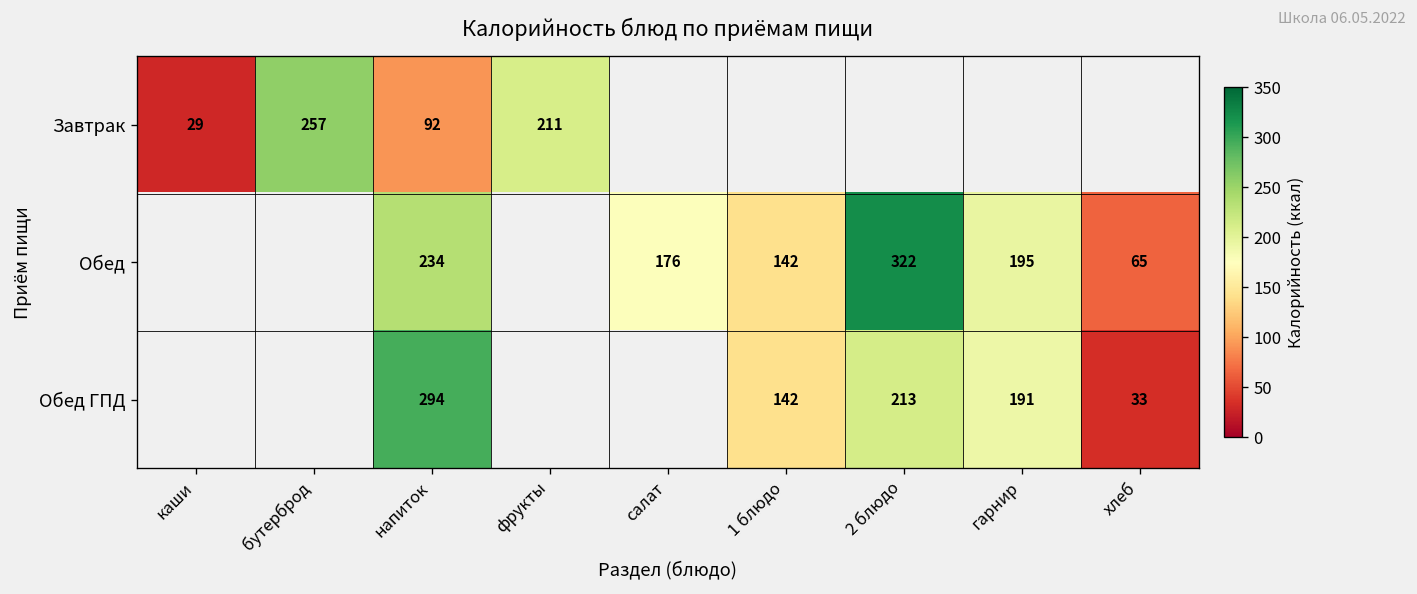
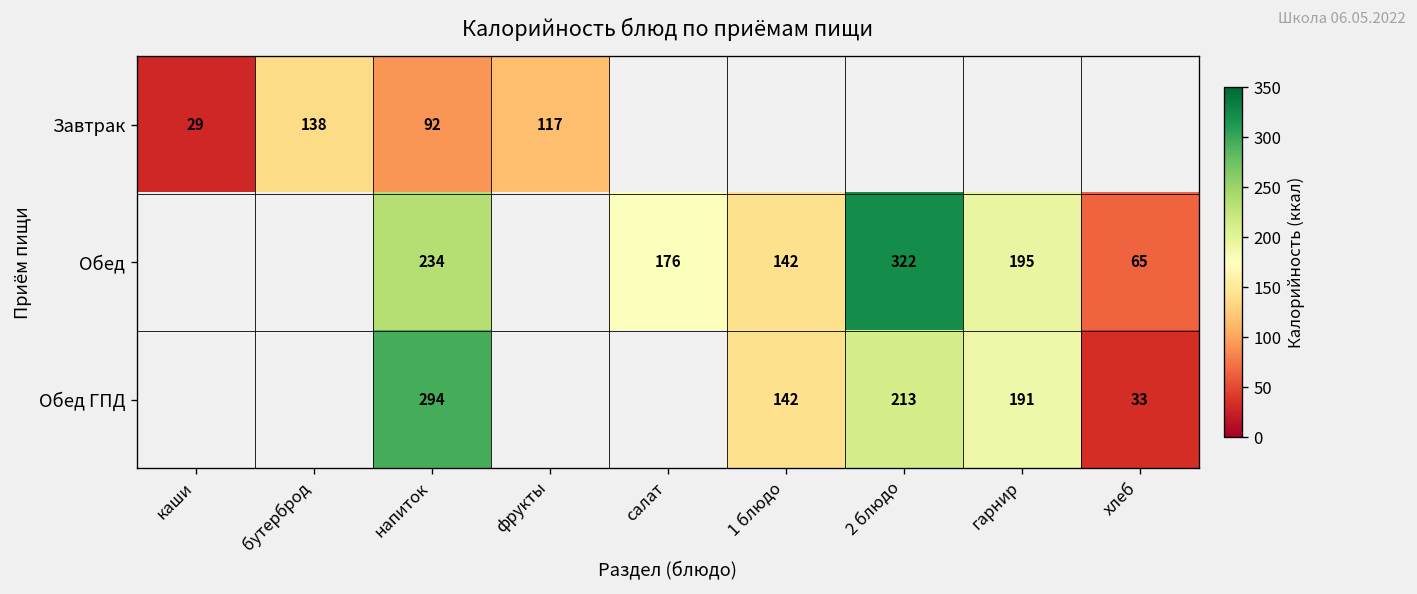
  {
    "Завтрак": {
      "каши": 29,
-     "бутерброд": 257,
+     "бутерброд": 138,
      "напиток": 92,
-     "фрукты": 211
+     "фрукты": 117
    },
    "Обед": {
      "напиток": 234,
      "салат": 176,
      "1 блюдо": 142,
      "2 блюдо": 322,
      "гарнир": 195,
      "хлеб": 65
    },
    "Обед ГПД": {
      "напиток": 294,
      "1 блюдо": 142,
      "2 блюдо": 213,
      "гарнир": 191,
      "хлеб": 33
    }
  }
